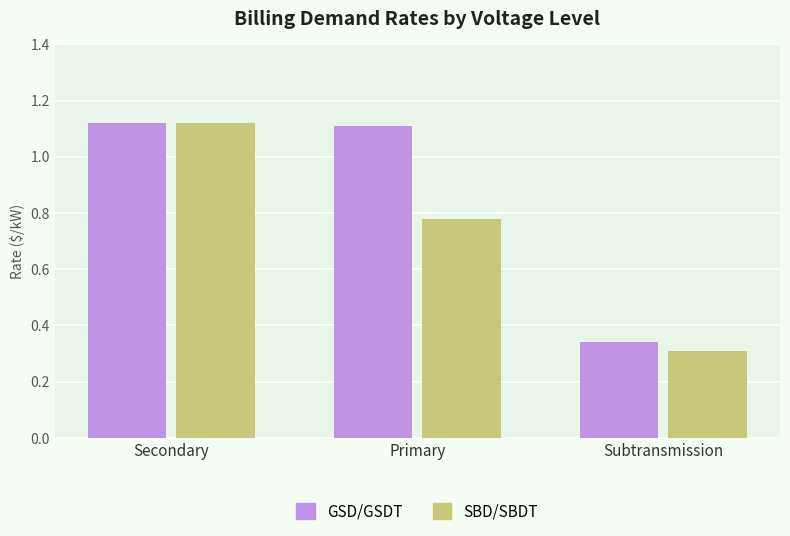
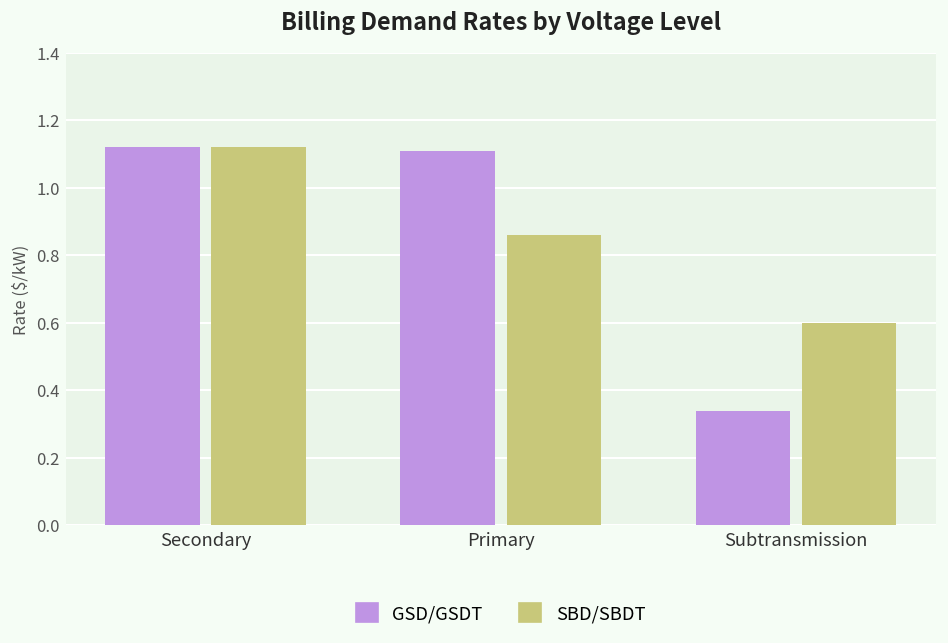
  {
    "GSD/GSDT": {
      "Secondary": 1.12,
      "Primary": 1.11,
      "Subtransmission": 0.34
    },
    "SBD/SBDT": {
      "Secondary": 1.12,
-     "Primary": 0.78,
-     "Subtransmission": 0.31
+     "Primary": 0.86,
+     "Subtransmission": 0.60
    }
  }
